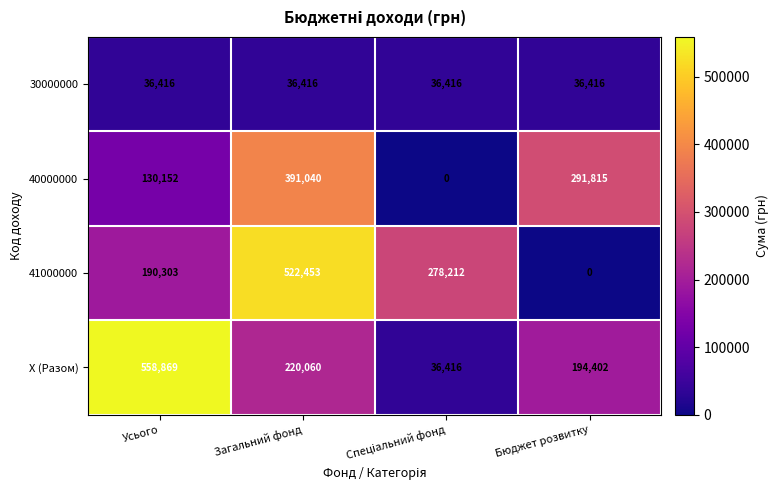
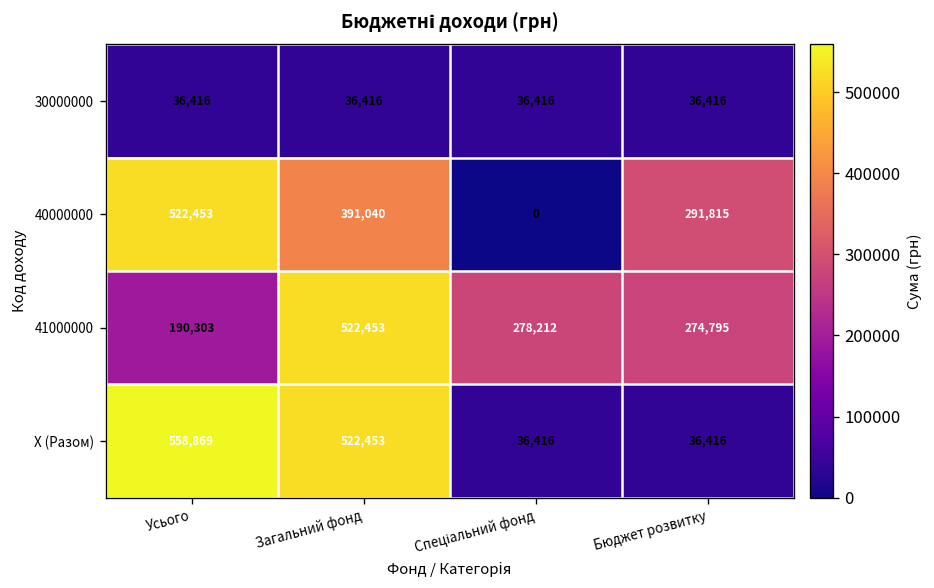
  {
    "30000000": {
      "Усього": "36,416",
      "Загальний фонд": "36,416",
      "Спеціальний фонд": "36,416",
      "Бюджет розвитку": "36,416"
    },
    "40000000": {
-     "Усього": "130,152",
+     "Усього": "522,453",
      "Загальний фонд": "391,040",
      "Спеціальний фонд": "0",
      "Бюджет розвитку": "291,815"
    },
    "41000000": {
      "Усього": "190,303",
      "Загальний фонд": "522,453",
      "Спеціальний фонд": "278,212",
-     "Бюджет розвитку": "0"
+     "Бюджет розвитку": "274,795"
    },
    "X (Разом)": {
      "Усього": "558,869",
-     "Загальний фонд": "220,060",
+     "Загальний фонд": "522,453",
      "Спеціальний фонд": "36,416",
-     "Бюджет розвитку": "194,402"
+     "Бюджет розвитку": "36,416"
    }
  }
